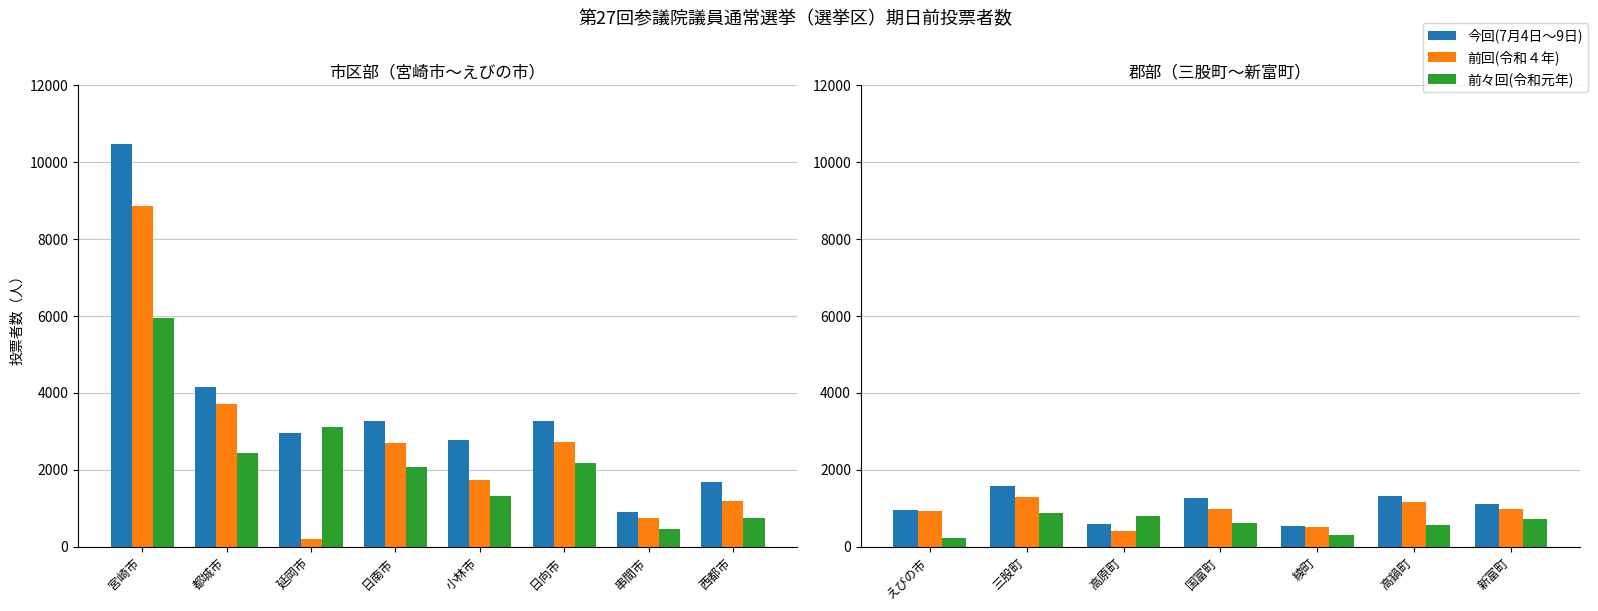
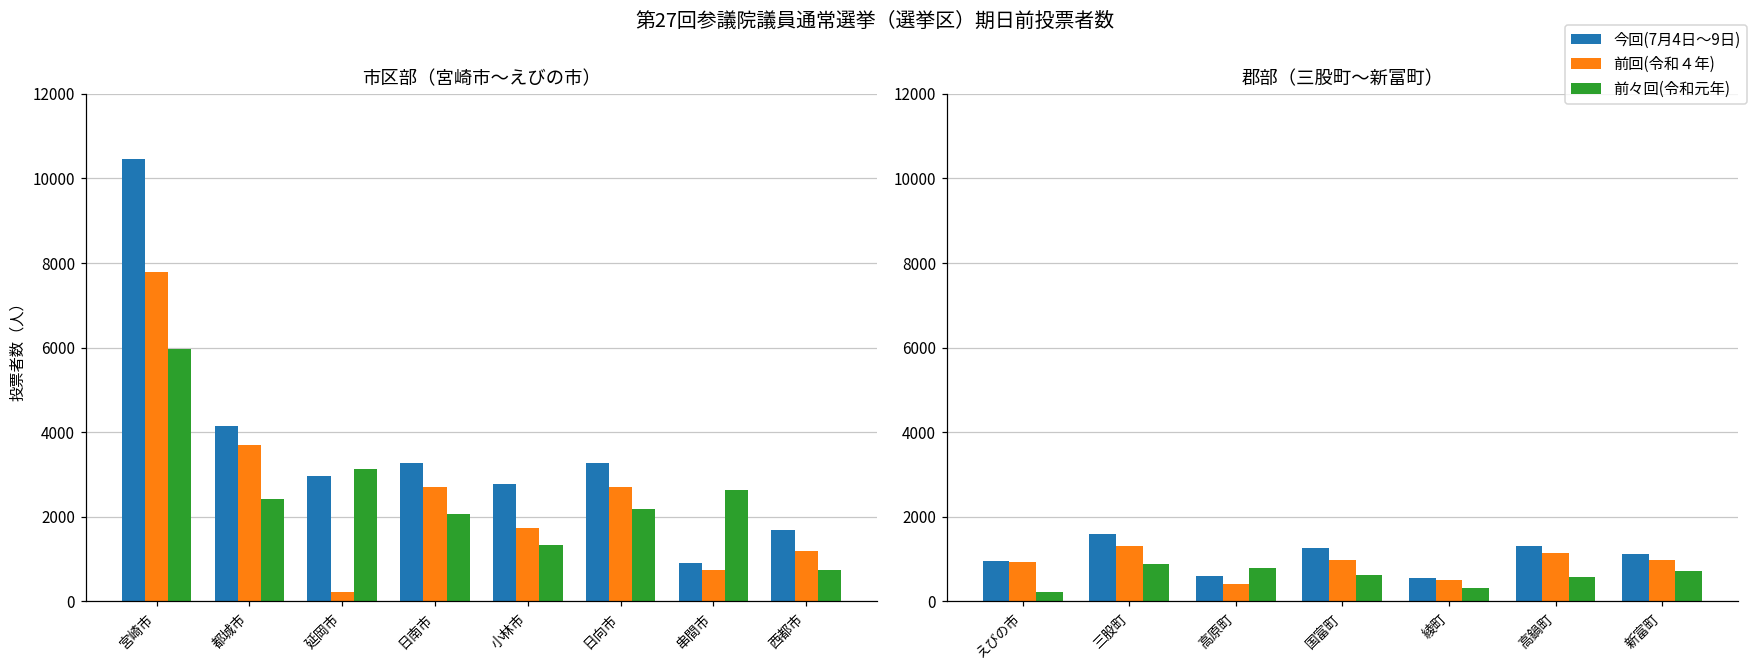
  {
    "市区部（宮崎市～えびの市）": {
      "今回(7月4日～9日)": {
        "宮崎市": 10500,
        "都城市": 4200,
        "延岡市": 3000,
        "日南市": 3300,
        "小林市": 2800,
        "日向市": 3300,
        "串間市": 900,
        "西都市": 1700
      },
      "前回(令和４年)": {
-       "宮崎市": 8900,
+       "宮崎市": 7800,
        "都城市": 3700,
        "延岡市": 200,
        "日南市": 2700,
        "小林市": 1700,
        "日向市": 2700,
        "串間市": 700,
        "西都市": 1200
      },
      "前々回(令和元年)": {
        "宮崎市": 6000,
        "都城市": 2400,
        "延岡市": 3100,
        "日南市": 2100,
        "小林市": 1300,
        "日向市": 2200,
-       "串間市": 500,
+       "串間市": 2600,
        "西都市": 700
      }
    },
    "郡部（三股町～新富町）": {
      "今回(7月4日～9日)": {
        "えびの市": 1000,
        "三股町": 1600,
        "高原町": 600,
        "国富町": 1300,
        "綾町": 500,
        "高鍋町": 1300,
        "新富町": 1100
      },
      "前回(令和４年)": {
        "えびの市": 900,
        "三股町": 1300,
        "高原町": 400,
        "国富町": 1000,
        "綾町": 500,
        "高鍋町": 1200,
        "新富町": 1000
      },
      "前々回(令和元年)": {
        "えびの市": 200,
        "三股町": 900,
        "高原町": 800,
        "国富町": 600,
        "綾町": 300,
        "高鍋町": 600,
        "新富町": 700
      }
    }
  }
